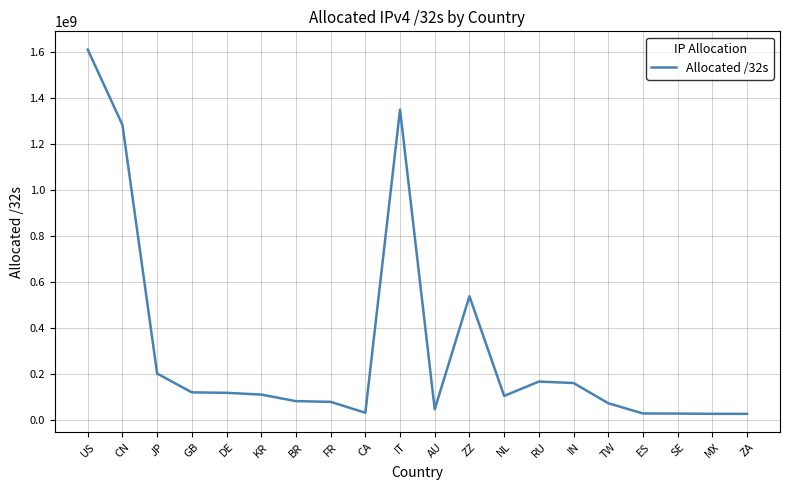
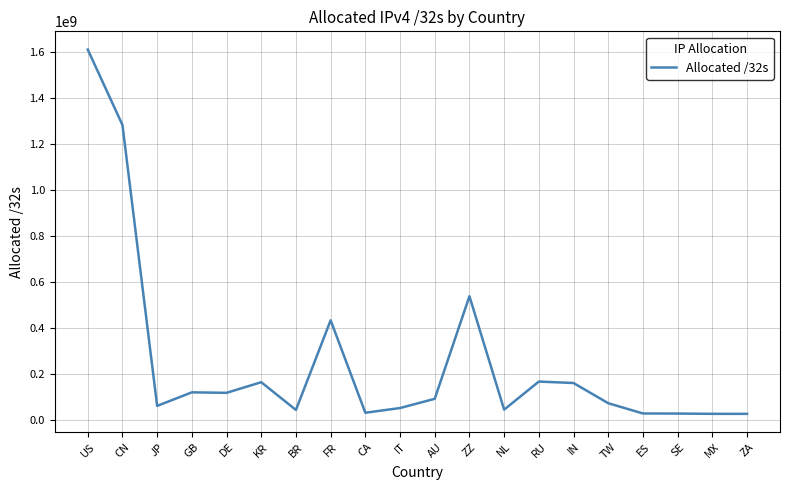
  {
    "US": 1610000000,
    "CN": 1280000000,
-   "JP": 200000000,
+   "JP": 60000000,
    "GB": 120000000,
    "DE": 120000000,
-   "KR": 110000000,
-   "BR": 80000000,
-   "FR": 80000000,
+   "KR": 170000000,
+   "BR": 50000000,
+   "FR": 430000000,
    "CA": 30000000,
-   "IT": 1350000000,
-   "AU": 50000000,
+   "IT": 50000000,
+   "AU": 90000000,
    "ZZ": 540000000,
-   "NL": 110000000,
+   "NL": 50000000,
    "RU": 170000000,
    "IN": 160000000,
    "TW": 70000000,
    "ES": 30000000,
    "SE": 30000000,
    "MX": 30000000,
    "ZA": 30000000
  }
